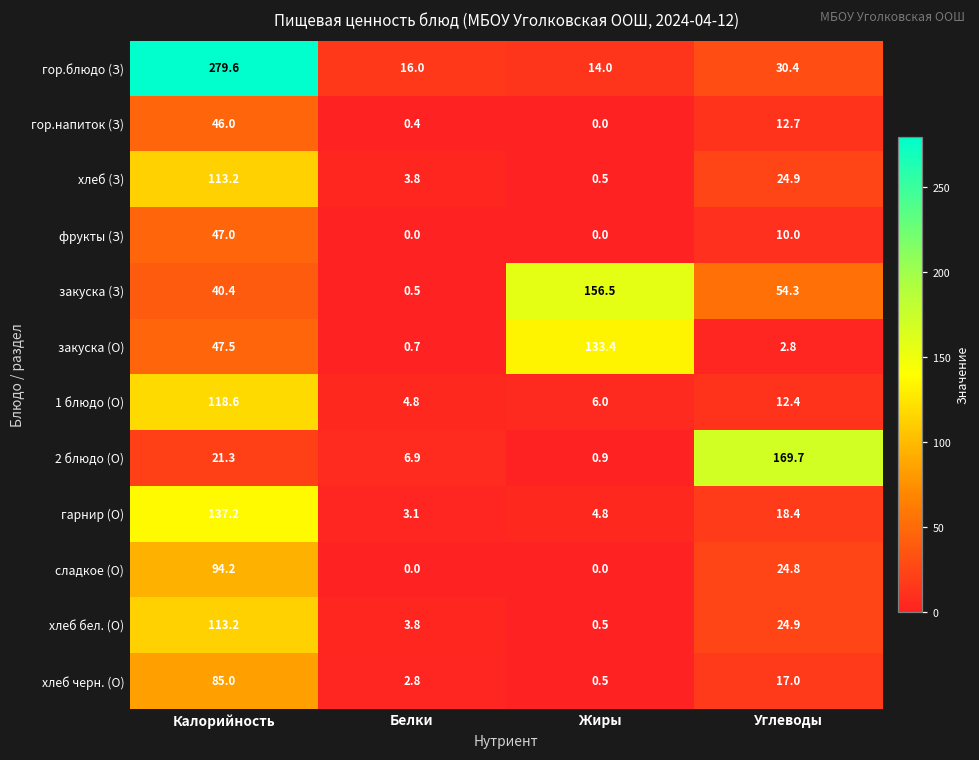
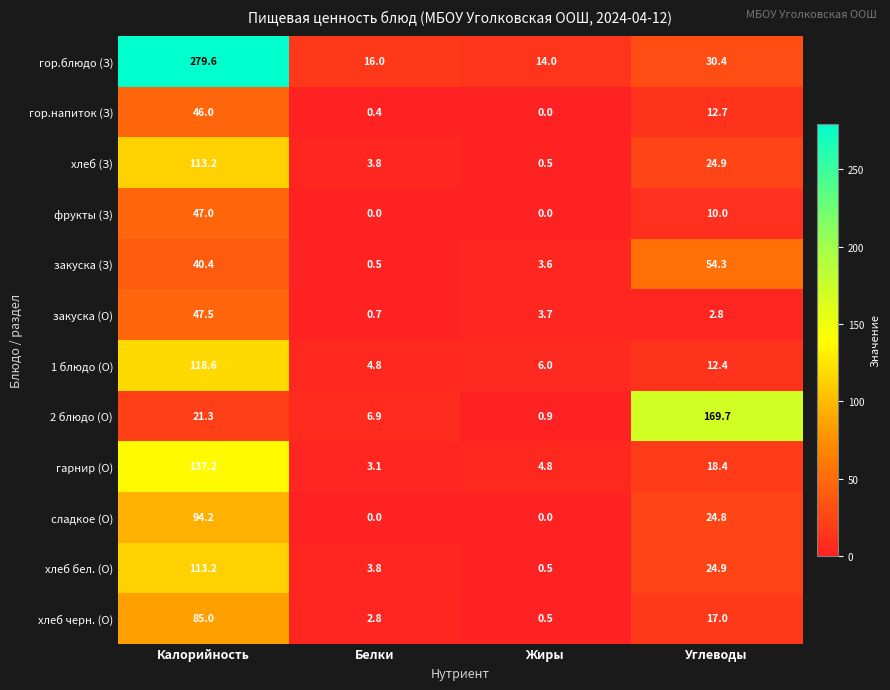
  {
    "гор.блюдо (З)": {
      "Калорийность": 279.6,
      "Белки": 16.0,
      "Жиры": 14.0,
      "Углеводы": 30.4
    },
    "гор.напиток (З)": {
      "Калорийность": 46.0,
      "Белки": 0.4,
      "Жиры": 0.0,
      "Углеводы": 12.7
    },
    "хлеб (З)": {
      "Калорийность": 113.2,
      "Белки": 3.8,
      "Жиры": 0.5,
      "Углеводы": 24.9
    },
    "фрукты (З)": {
      "Калорийность": 47.0,
      "Белки": 0.0,
      "Жиры": 0.0,
      "Углеводы": 10.0
    },
    "закуска (З)": {
      "Калорийность": 40.4,
      "Белки": 0.5,
-     "Жиры": 156.5,
+     "Жиры": 3.6,
      "Углеводы": 54.3
    },
    "закуска (О)": {
      "Калорийность": 47.5,
      "Белки": 0.7,
-     "Жиры": 133.4,
+     "Жиры": 3.7,
      "Углеводы": 2.8
    },
    "1 блюдо (О)": {
      "Калорийность": 118.6,
      "Белки": 4.8,
      "Жиры": 6.0,
      "Углеводы": 12.4
    },
    "2 блюдо (О)": {
      "Калорийность": 21.3,
      "Белки": 6.9,
      "Жиры": 0.9,
      "Углеводы": 169.7
    },
    "гарнир (О)": {
      "Калорийность": 137.2,
      "Белки": 3.1,
      "Жиры": 4.8,
      "Углеводы": 18.4
    },
    "сладкое (О)": {
      "Калорийность": 94.2,
      "Белки": 0.0,
      "Жиры": 0.0,
      "Углеводы": 24.8
    },
    "хлеб бел. (О)": {
      "Калорийность": 113.2,
      "Белки": 3.8,
      "Жиры": 0.5,
      "Углеводы": 24.9
    },
    "хлеб черн. (О)": {
      "Калорийность": 85.0,
      "Белки": 2.8,
      "Жиры": 0.5,
      "Углеводы": 17.0
    }
  }
